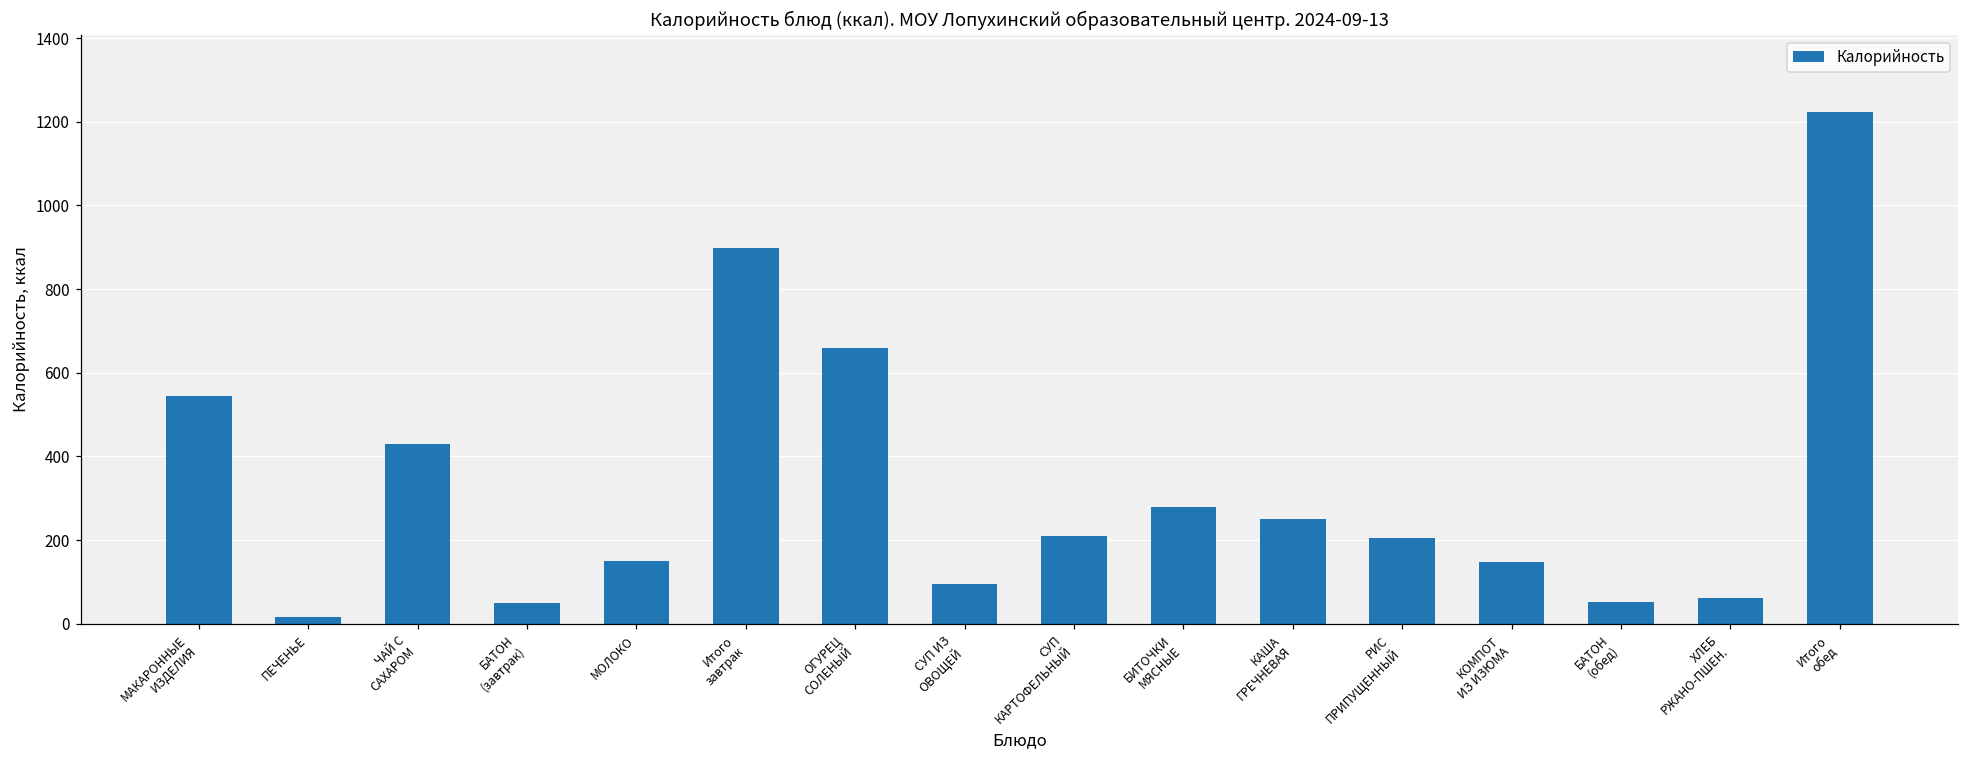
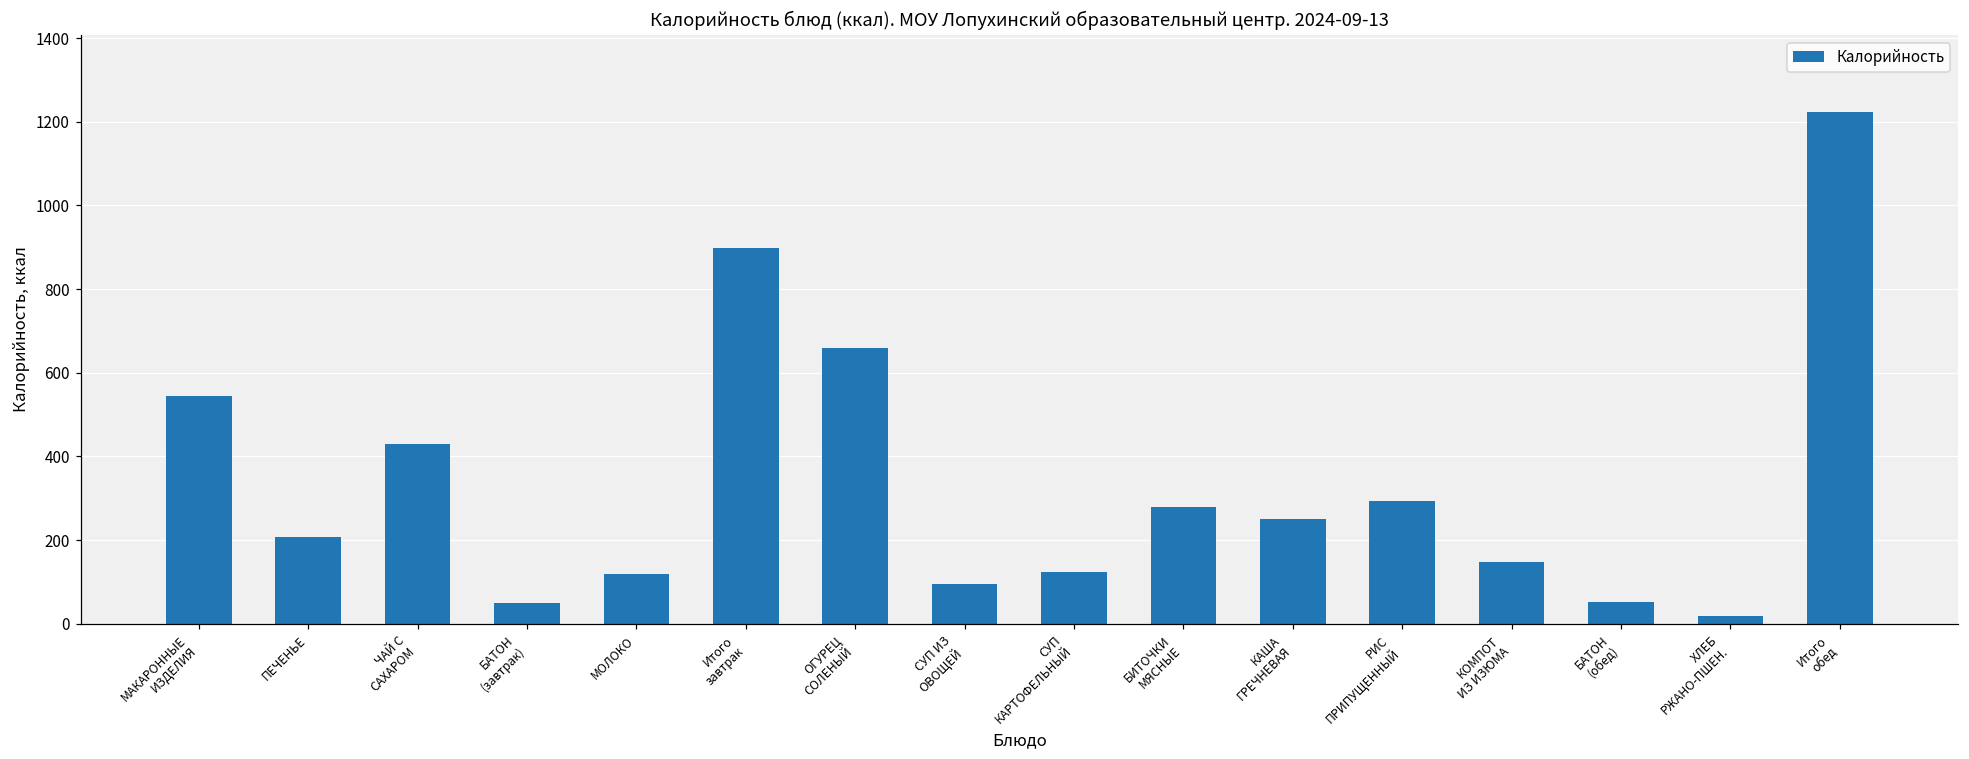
  {
    "МАКАРОННЫЕ ИЗДЕЛИЯ": 540,
-   "ПЕЧЕНЬЕ": 20,
+   "ПЕЧЕНЬЕ": 210,
    "ЧАЙ С САХАРОМ": 430,
    "БАТОН (завтрак)": 50,
-   "МОЛОКО": 150,
+   "МОЛОКО": 120,
    "Итого завтрак": 900,
    "ОГУРЕЦ СОЛЕНЫЙ": 660,
    "СУП ИЗ ОВОЩЕЙ": 90,
-   "СУП КАРТОФЕЛЬНЫЙ": 210,
+   "СУП КАРТОФЕЛЬНЫЙ": 120,
    "БИТОЧКИ МЯСНЫЕ": 280,
    "КАША ГРЕЧНЕВАЯ": 250,
-   "РИС ПРИПУЩЕННЫЙ": 210,
+   "РИС ПРИПУЩЕННЫЙ": 290,
    "КОМПОТ ИЗ ИЗЮМА": 150,
    "БАТОН (обед)": 50,
-   "ХЛЕБ РЖАНО-ПШЕН.": 60,
+   "ХЛЕБ РЖАНО-ПШЕН.": 20,
    "Итого обед": 1220
  }
